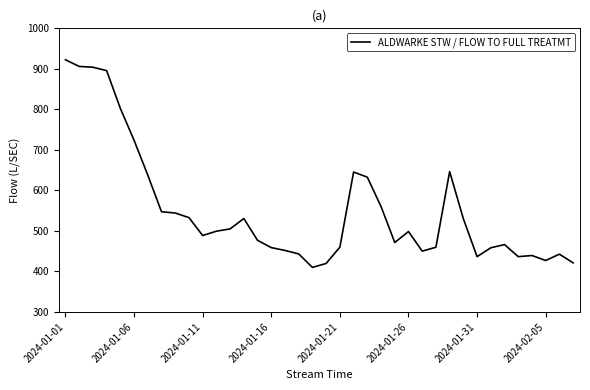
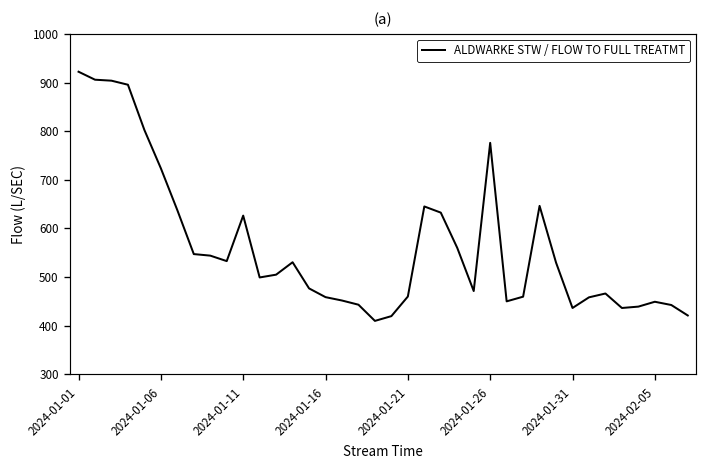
  {
    "2024-01-01": 920,
    "2024-01-06": 720,
-   "2024-01-11": 490,
+   "2024-01-11": 630,
    "2024-01-16": 460,
    "2024-01-21": 460,
-   "2024-01-26": 500,
+   "2024-01-26": 780,
    "2024-01-31": 440,
-   "2024-02-05": 430
+   "2024-02-05": 450
  }
